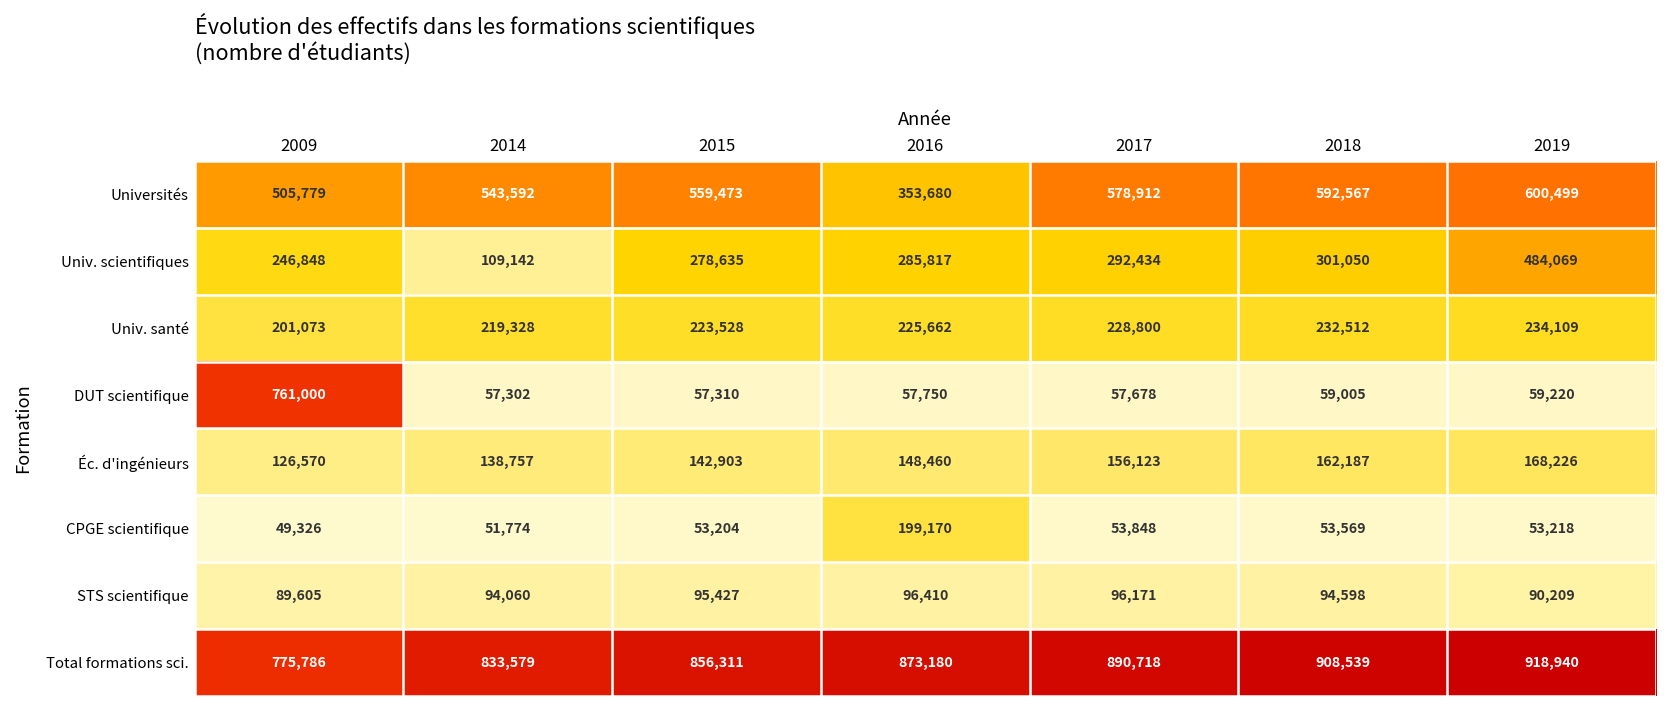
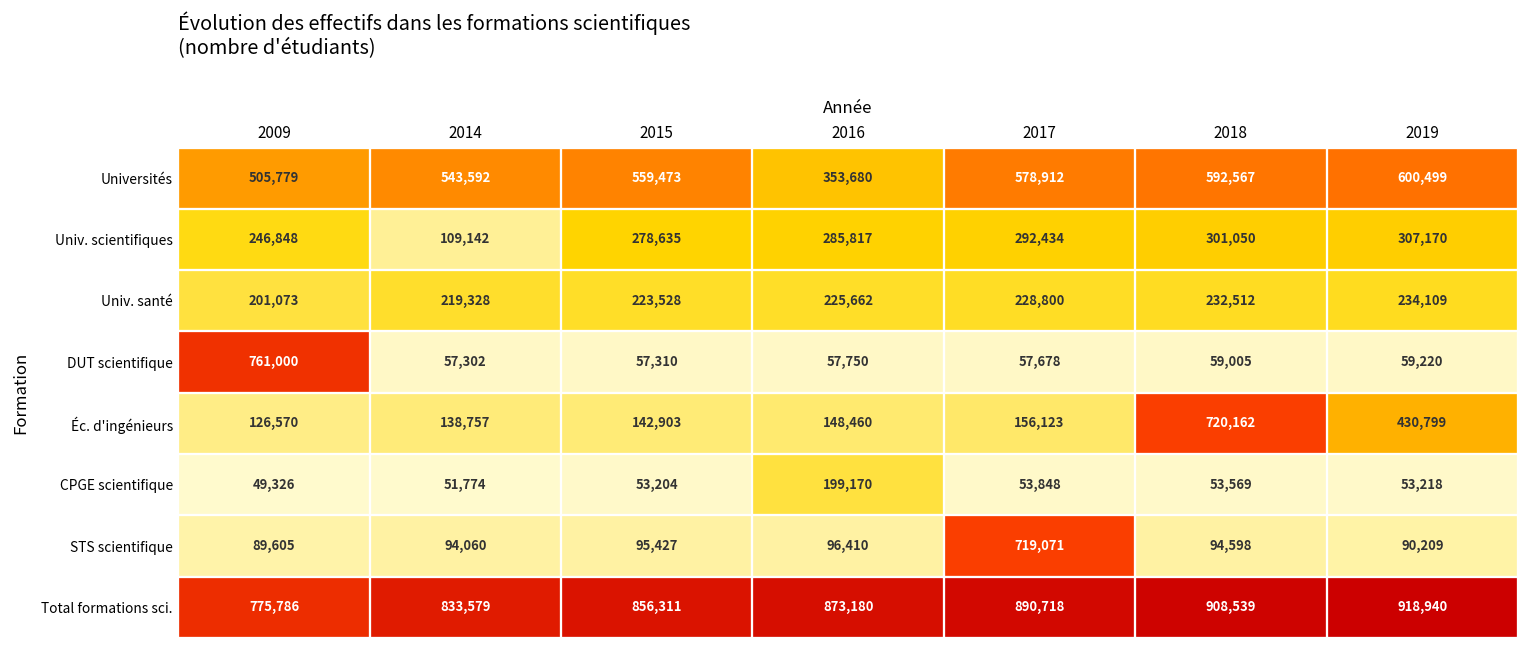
  {
    "Universités": {
      "2009": "505,779",
      "2014": "543,592",
      "2015": "559,473",
      "2016": "353,680",
      "2017": "578,912",
      "2018": "592,567",
      "2019": "600,499"
    },
    "Univ. scientifiques": {
      "2009": "246,848",
      "2014": "109,142",
      "2015": "278,635",
      "2016": "285,817",
      "2017": "292,434",
      "2018": "301,050",
-     "2019": "484,069"
+     "2019": "307,170"
    },
    "Univ. santé": {
      "2009": "201,073",
      "2014": "219,328",
      "2015": "223,528",
      "2016": "225,662",
      "2017": "228,800",
      "2018": "232,512",
      "2019": "234,109"
    },
    "DUT scientifique": {
      "2009": "761,000",
      "2014": "57,302",
      "2015": "57,310",
      "2016": "57,750",
      "2017": "57,678",
      "2018": "59,005",
      "2019": "59,220"
    },
    "Éc. d'ingénieurs": {
      "2009": "126,570",
      "2014": "138,757",
      "2015": "142,903",
      "2016": "148,460",
      "2017": "156,123",
-     "2018": "162,187",
-     "2019": "168,226"
+     "2018": "720,162",
+     "2019": "430,799"
    },
    "CPGE scientifique": {
      "2009": "49,326",
      "2014": "51,774",
      "2015": "53,204",
      "2016": "199,170",
      "2017": "53,848",
      "2018": "53,569",
      "2019": "53,218"
    },
    "STS scientifique": {
      "2009": "89,605",
      "2014": "94,060",
      "2015": "95,427",
      "2016": "96,410",
-     "2017": "96,171",
+     "2017": "719,071",
      "2018": "94,598",
      "2019": "90,209"
    },
    "Total formations sci.": {
      "2009": "775,786",
      "2014": "833,579",
      "2015": "856,311",
      "2016": "873,180",
      "2017": "890,718",
      "2018": "908,539",
      "2019": "918,940"
    }
  }
